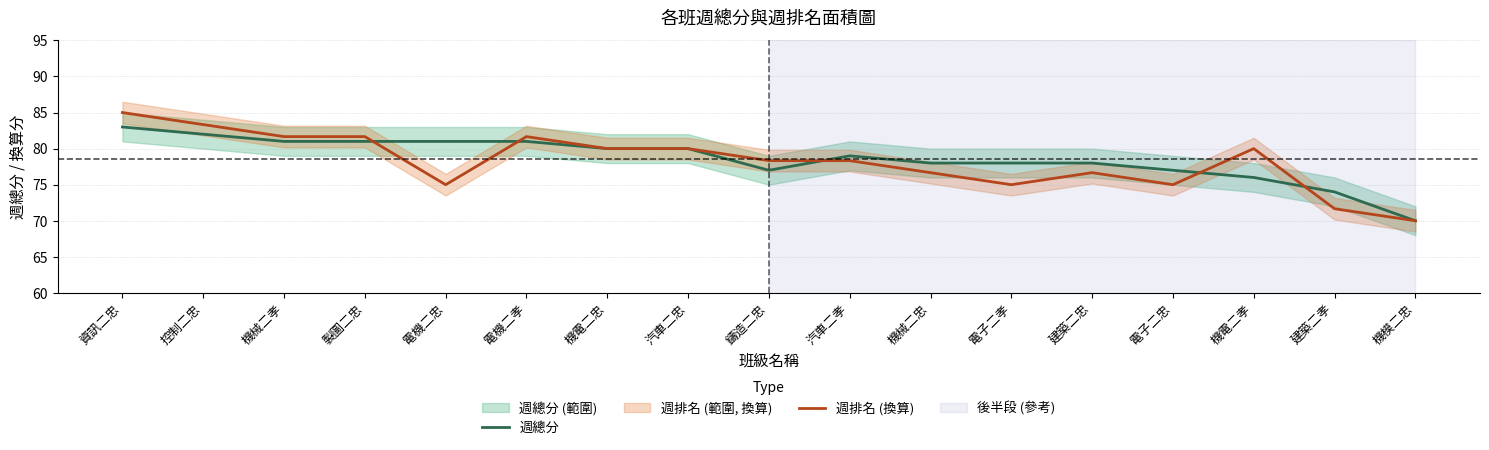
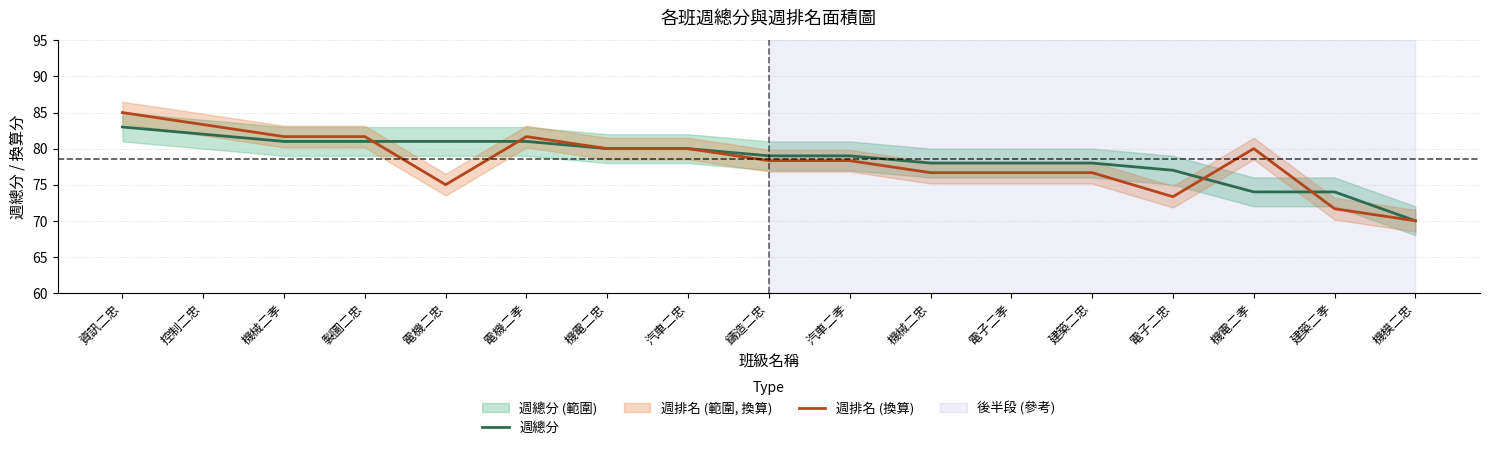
  {
    "週總分": {
      "資訊二忠": 83,
      "控制二忠": 82,
      "機械二孝": 81,
      "製圖二忠": 81,
      "電機二忠": 81,
      "電機二孝": 81,
-     "鑄造二忠": 77,
+     "鑄造二忠": 79,
      "汽車二孝": 79,
      "電子二忠": 77,
-     "機電二孝": 76,
+     "機電二孝": 74,
      "建築二孝": 74
    },
    "週排名 (換算)": {
      "控制二忠": 83,
      "機械二孝": 82,
      "製圖二忠": 82,
      "電機二忠": 75,
      "電機二孝": 82,
      "鑄造二忠": 78,
      "汽車二孝": 78,
      "機械二忠": 77,
-     "電子二孝": 75,
+     "電子二孝": 77,
      "建築二忠": 77,
-     "電子二忠": 75,
+     "電子二忠": 73,
      "機電二孝": 80,
      "建築二孝": 72
    }
  }
